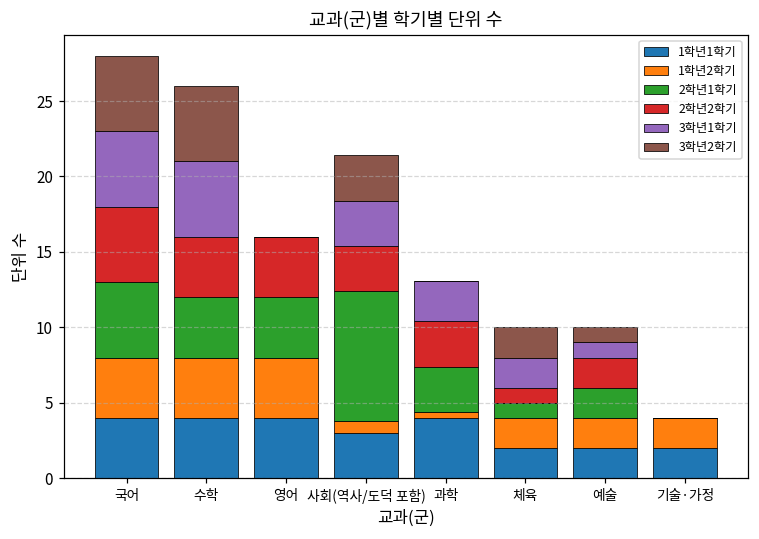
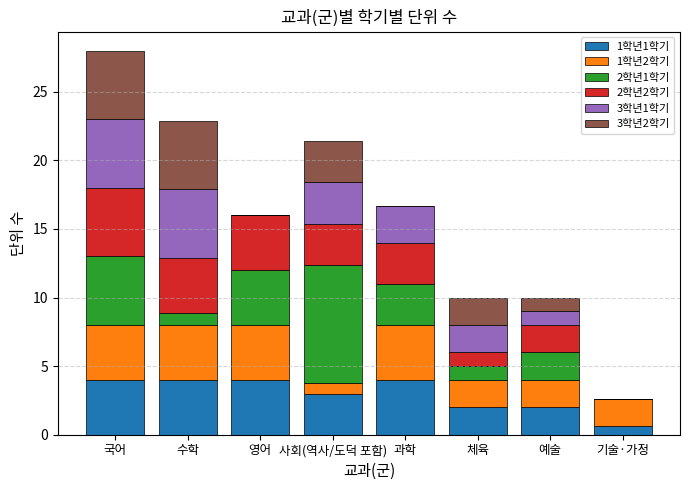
  {
    "1학년1학기": {
      "국어": 4.0,
      "수학": 4.0,
      "영어": 4.0,
      "사회(역사/도덕 포함)": 3.0,
      "과학": 4.0,
      "체육": 2.0,
      "예술": 2.0,
-     "기술·가정": 2.0
+     "기술·가정": 0.6
    },
    "1학년2학기": {
      "국어": 4.0,
      "수학": 4.0,
      "영어": 4.0,
      "사회(역사/도덕 포함)": 0.8,
-     "과학": 0.4,
+     "과학": 4.0,
      "체육": 2.0,
      "예술": 2.0,
      "기술·가정": 2.0
    },
    "2학년1학기": {
      "국어": 5.0,
-     "수학": 4.0,
+     "수학": 0.9,
      "영어": 4.0,
      "사회(역사/도덕 포함)": 8.6,
      "과학": 3.0,
      "체육": 1.0,
      "예술": 2.0,
      "기술·가정": 0.0
    },
    "2학년2학기": {
      "국어": 5.0,
      "수학": 4.0,
      "영어": 4.0,
      "사회(역사/도덕 포함)": 3.0,
      "과학": 3.0,
      "체육": 1.0,
      "예술": 2.0,
      "기술·가정": 0.0
    },
    "3학년1학기": {
      "국어": 5.0,
      "수학": 5.0,
      "영어": 0.0,
      "사회(역사/도덕 포함)": 3.0,
      "과학": 2.7,
      "체육": 2.0,
      "예술": 1.0,
      "기술·가정": 0.0
    },
    "3학년2학기": {
      "국어": 5.0,
      "수학": 5.0,
      "영어": 0.0,
      "사회(역사/도덕 포함)": 3.0,
      "과학": 0.0,
      "체육": 2.0,
      "예술": 1.0,
      "기술·가정": 0.0
    }
  }
